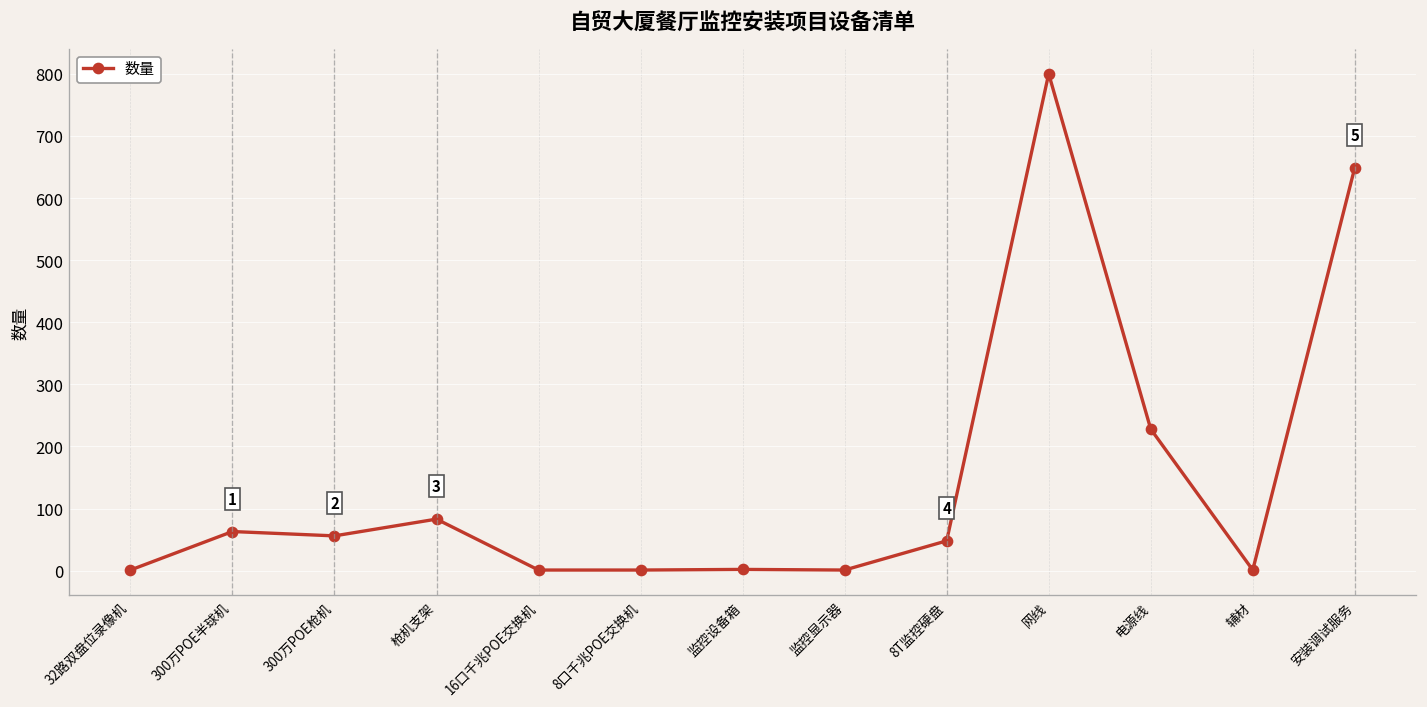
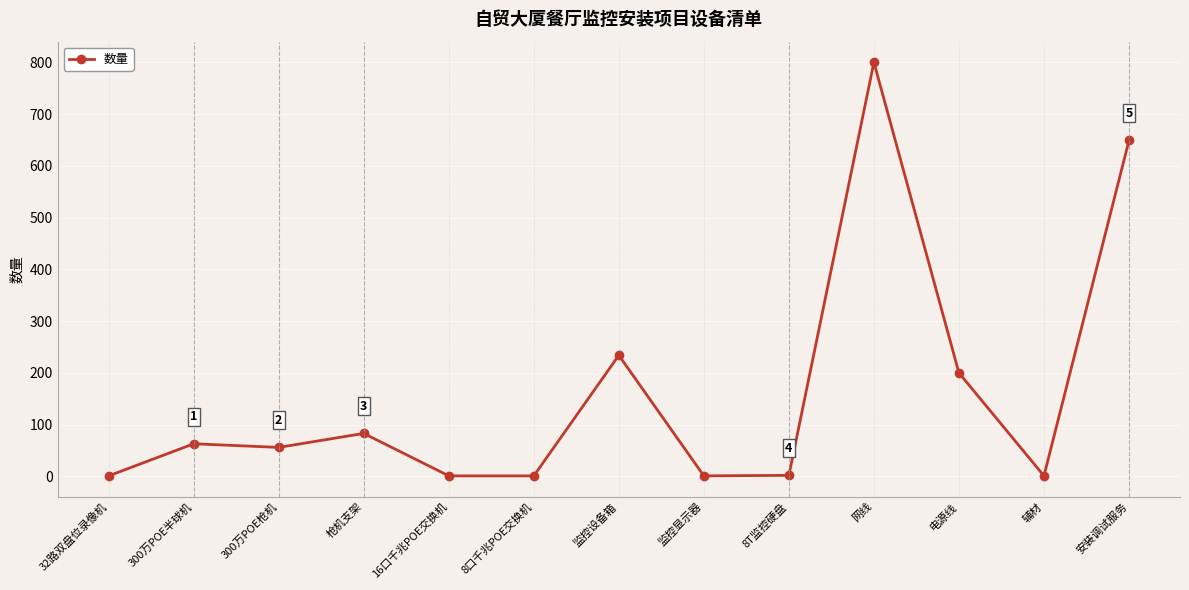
  {
    "32路双盘位录像机": 0,
    "16口千兆POE交换机": 0,
    "8口千兆POE交换机": 0,
-   "监控设备箱": 0,
+   "监控设备箱": 230,
    "监控显示器": 0,
-   "8T监控硬盘": 50,
+   "8T监控硬盘": 0,
    "网线": 800,
-   "电源线": 230,
+   "电源线": 200,
    "辅材": 0
  }
